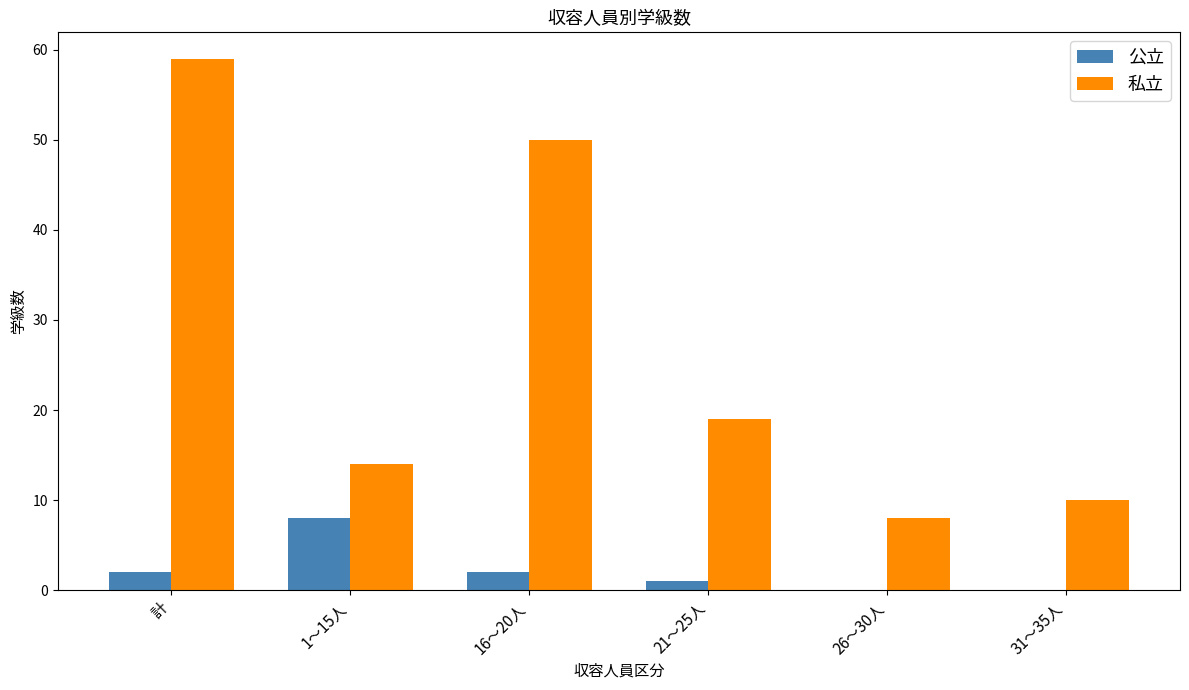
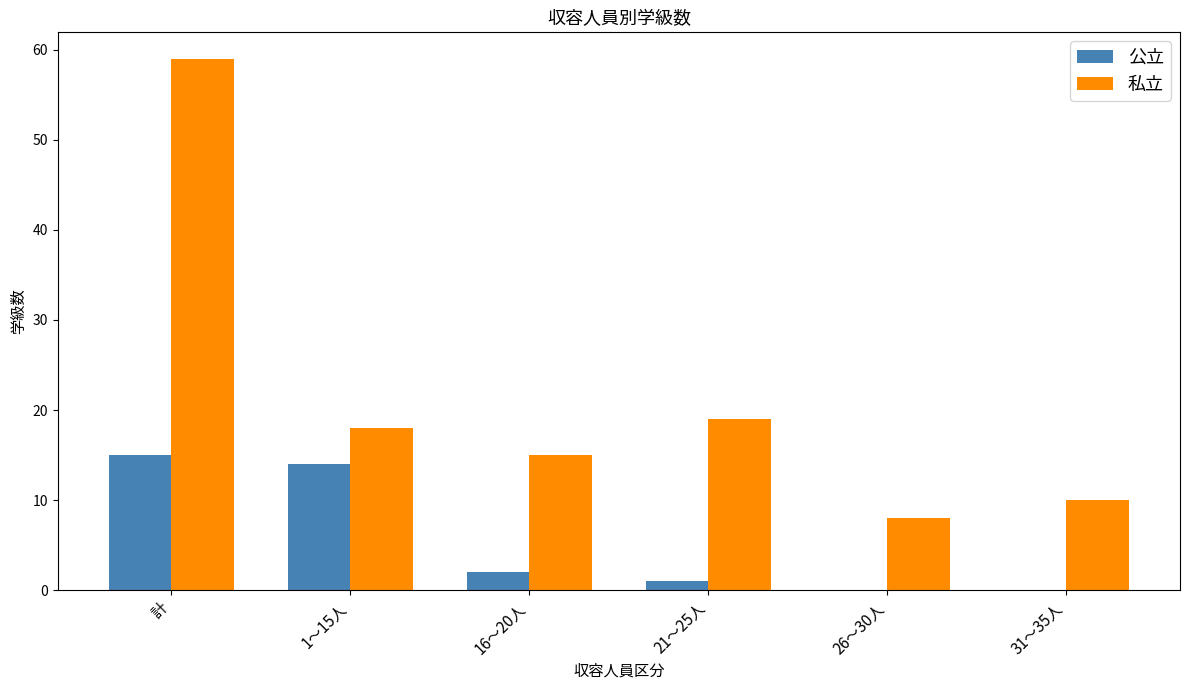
  {
    "公立": {
-     "計": 2,
-     "1～15人": 8,
+     "計": 15,
+     "1～15人": 14,
      "16～20人": 2,
      "21～25人": 1,
      "26～30人": 0,
      "31～35人": 0
    },
    "私立": {
      "計": 59,
-     "1～15人": 14,
-     "16～20人": 50,
+     "1～15人": 18,
+     "16～20人": 15,
      "21～25人": 19,
      "26～30人": 8,
      "31～35人": 10
    }
  }
